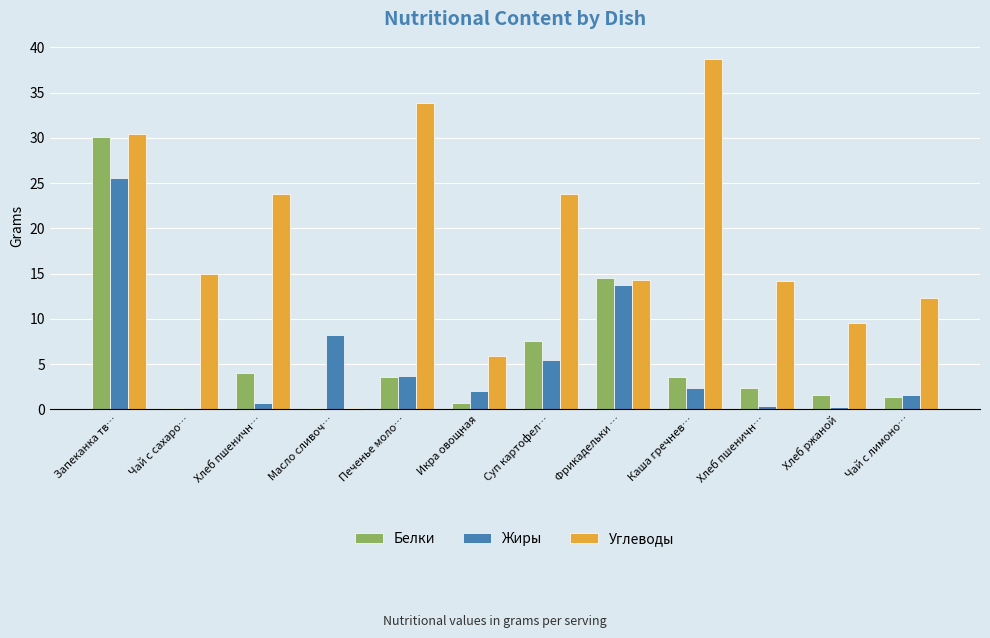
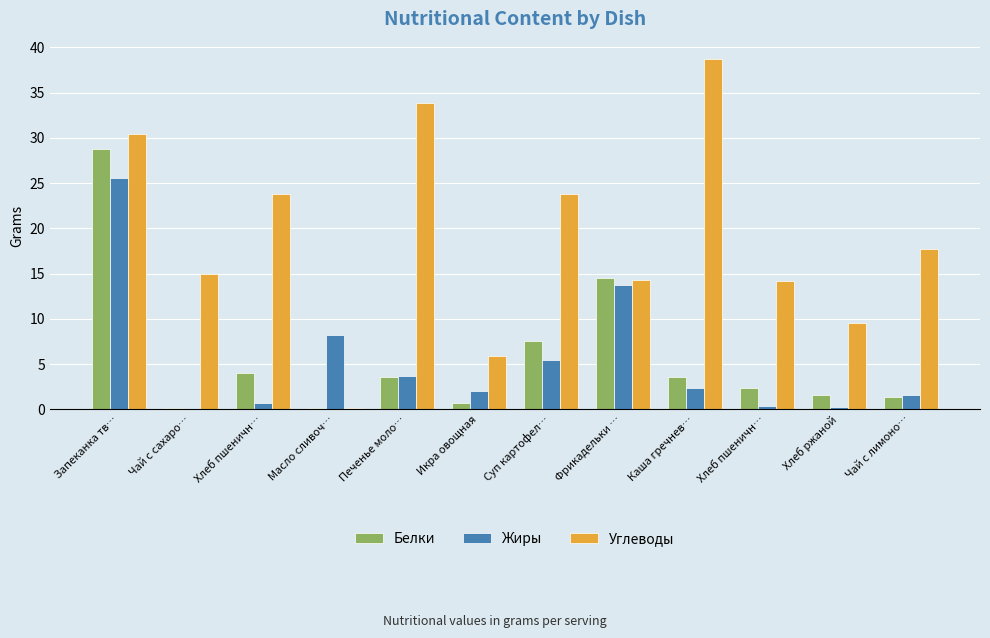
  {
    "Белки": {
-     "Запеканка тв…": 30,
+     "Запеканка тв…": 29,
      "Печенье моло…": 4,
      "Икра овощная": 1,
      "Суп картофел…": 8,
      "Фрикадельки …": 15,
      "Каша гречнев…": 4,
      "Хлеб ржаной": 2,
      "Чай с лимоно…": 1
    },
    "Жиры": {
      "Запеканка тв…": 26,
      "Чай с сахаро…": 0,
      "Масло сливоч…": 8,
      "Печенье моло…": 4,
      "Икра овощная": 2,
      "Суп картофел…": 5,
      "Фрикадельки …": 14,
      "Каша гречнев…": 2,
      "Хлеб ржаной": 0,
      "Чай с лимоно…": 2
    },
    "Углеводы": {
      "Запеканка тв…": 30,
      "Чай с сахаро…": 15,
      "Печенье моло…": 34,
      "Икра овощная": 6,
      "Суп картофел…": 24,
      "Фрикадельки …": 14,
      "Каша гречнев…": 39,
      "Хлеб ржаной": 10,
-     "Чай с лимоно…": 12
+     "Чай с лимоно…": 18
    }
  }
